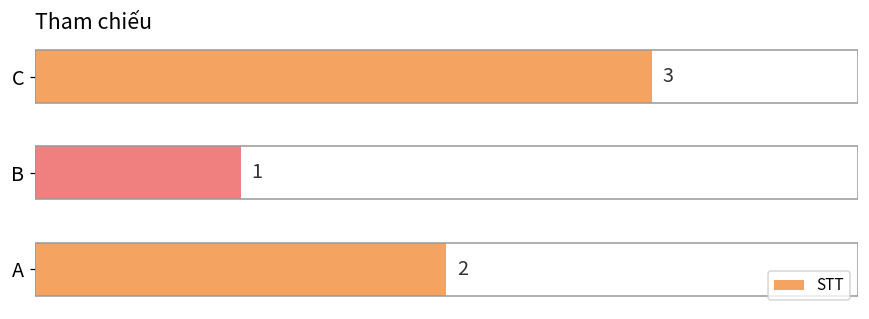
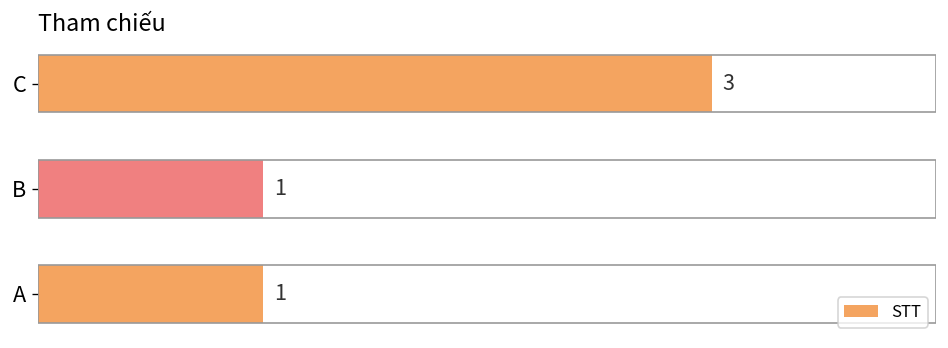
  {
    "C": 3,
    "B": 1,
-   "A": 2
+   "A": 1
  }
